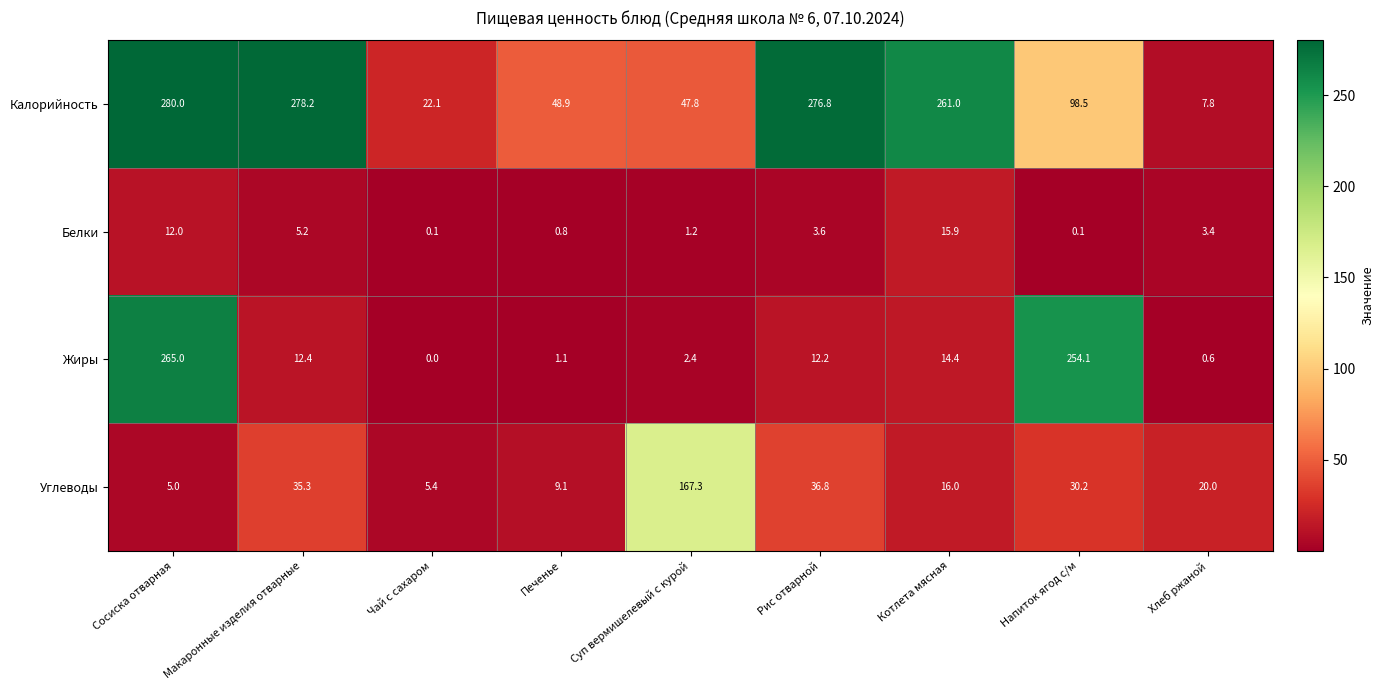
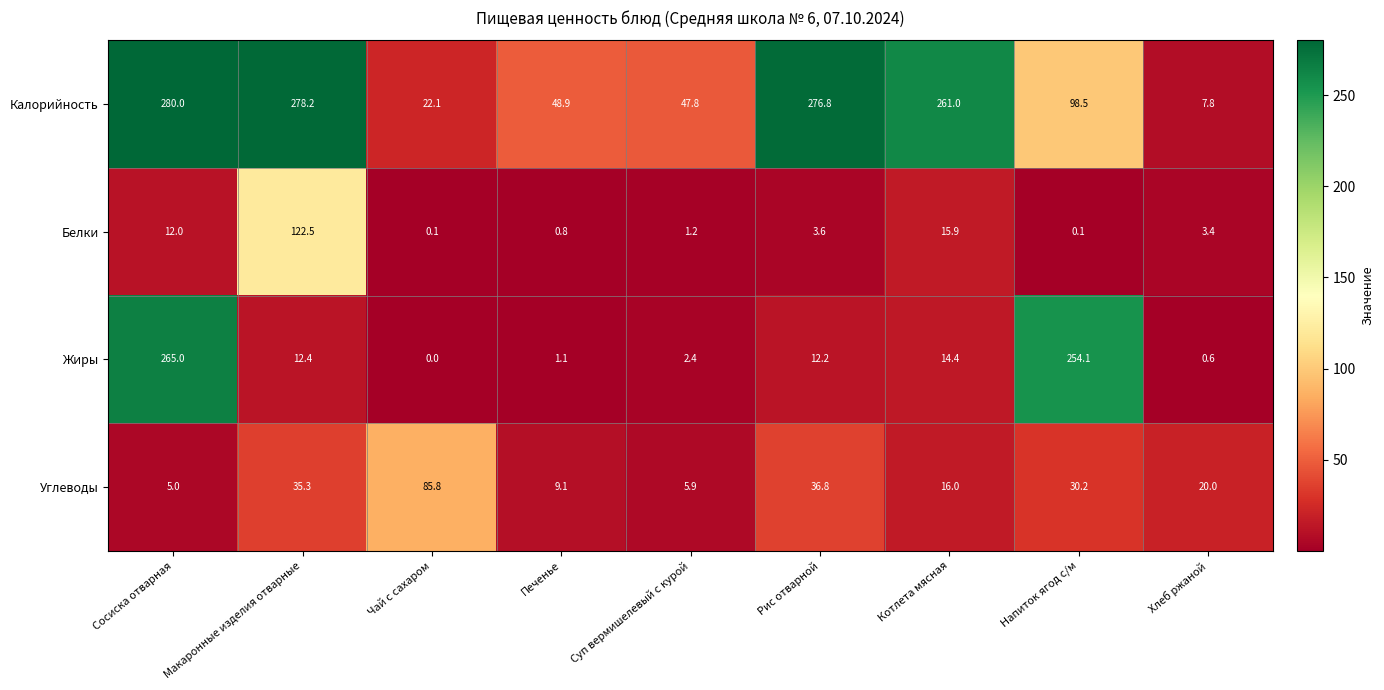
  {
    "Калорийность": {
      "Сосиска отварная": 280.0,
      "Макаронные изделия отварные": 278.2,
      "Чай с сахаром": 22.1,
      "Печенье": 48.9,
      "Суп вермишелевый с курой": 47.8,
      "Рис отварной": 276.8,
      "Котлета мясная": 261.0,
      "Напиток ягод с/м": 98.5,
      "Хлеб ржаной": 7.8
    },
    "Белки": {
      "Сосиска отварная": 12.0,
-     "Макаронные изделия отварные": 5.2,
+     "Макаронные изделия отварные": 122.5,
      "Чай с сахаром": 0.1,
      "Печенье": 0.8,
      "Суп вермишелевый с курой": 1.2,
      "Рис отварной": 3.6,
      "Котлета мясная": 15.9,
      "Напиток ягод с/м": 0.1,
      "Хлеб ржаной": 3.4
    },
    "Жиры": {
      "Сосиска отварная": 265.0,
      "Макаронные изделия отварные": 12.4,
      "Чай с сахаром": 0.0,
      "Печенье": 1.1,
      "Суп вермишелевый с курой": 2.4,
      "Рис отварной": 12.2,
      "Котлета мясная": 14.4,
      "Напиток ягод с/м": 254.1,
      "Хлеб ржаной": 0.6
    },
    "Углеводы": {
      "Сосиска отварная": 5.0,
      "Макаронные изделия отварные": 35.3,
-     "Чай с сахаром": 5.4,
+     "Чай с сахаром": 85.8,
      "Печенье": 9.1,
-     "Суп вермишелевый с курой": 167.3,
+     "Суп вермишелевый с курой": 5.9,
      "Рис отварной": 36.8,
      "Котлета мясная": 16.0,
      "Напиток ягод с/м": 30.2,
      "Хлеб ржаной": 20.0
    }
  }
